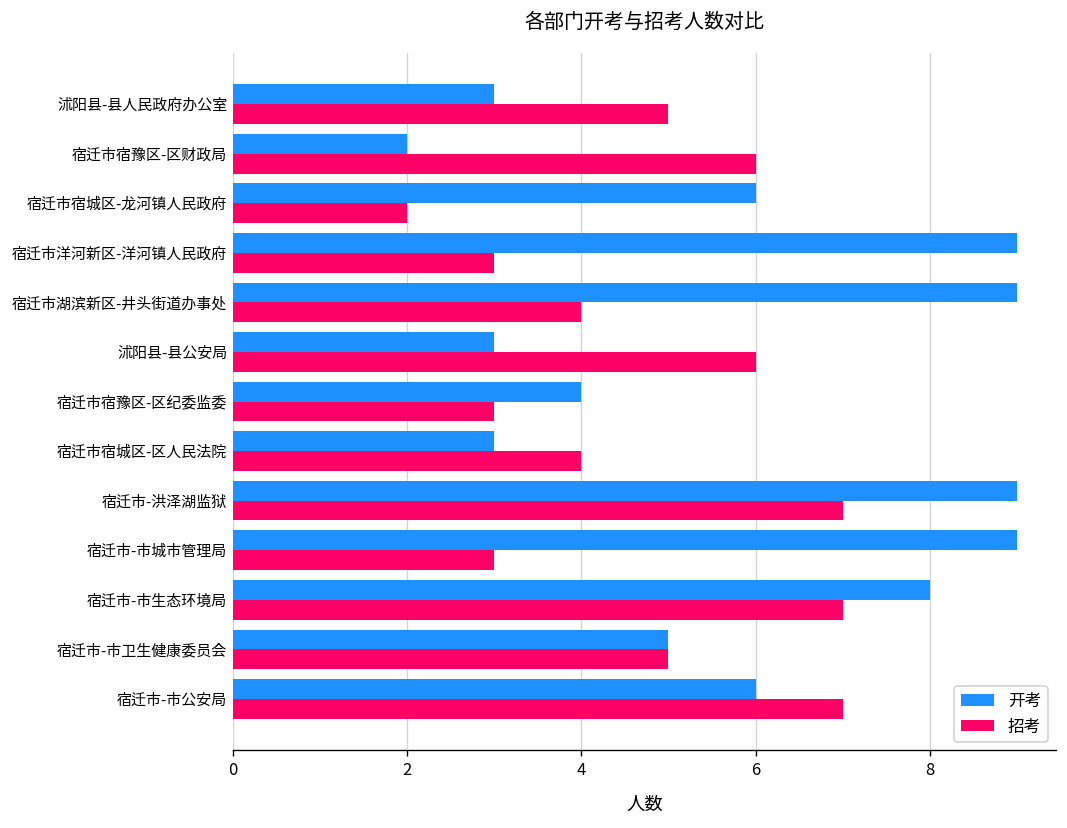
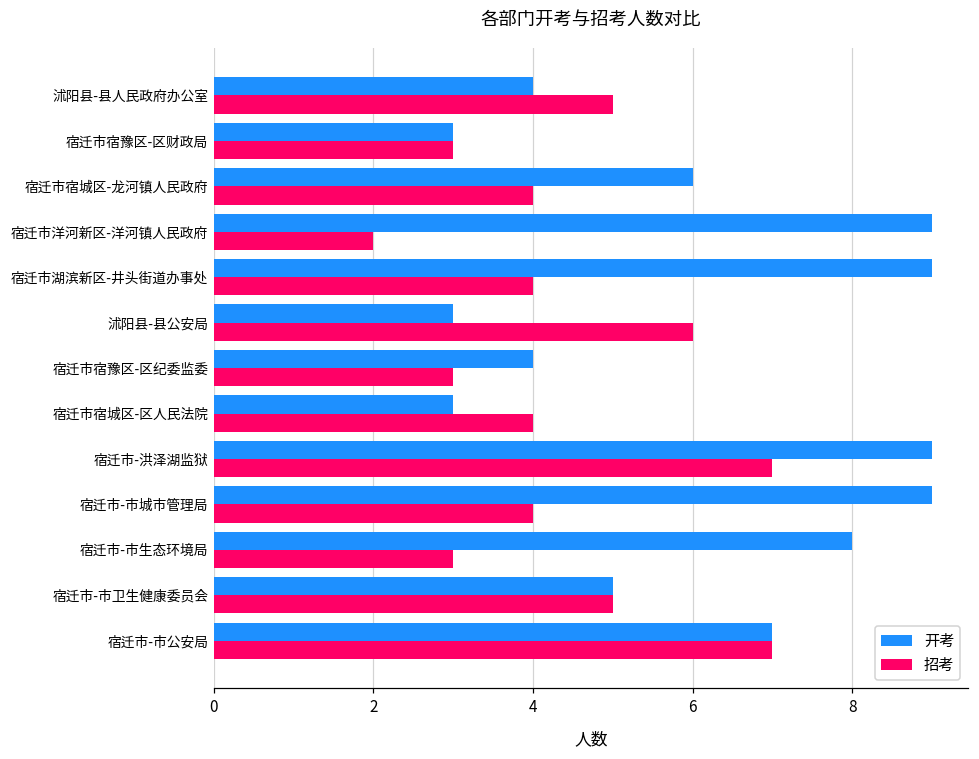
  {
    "开考": {
-     "沭阳县-县人民政府办公室": 3,
-     "宿迁市宿豫区-区财政局": 2,
+     "沭阳县-县人民政府办公室": 4,
+     "宿迁市宿豫区-区财政局": 3,
      "宿迁市宿城区-龙河镇人民政府": 6,
      "宿迁市洋河新区-洋河镇人民政府": 9,
      "宿迁市湖滨新区-井头街道办事处": 9,
      "沭阳县-县公安局": 3,
      "宿迁市宿豫区-区纪委监委": 4,
      "宿迁市宿城区-区人民法院": 3,
      "宿迁市-洪泽湖监狱": 9,
      "宿迁市-市城市管理局": 9,
      "宿迁市-市生态环境局": 8,
      "宿迁市-市卫生健康委员会": 5,
-     "宿迁市-市公安局": 6
+     "宿迁市-市公安局": 7
    },
    "招考": {
      "沭阳县-县人民政府办公室": 5,
-     "宿迁市宿豫区-区财政局": 6,
-     "宿迁市宿城区-龙河镇人民政府": 2,
-     "宿迁市洋河新区-洋河镇人民政府": 3,
+     "宿迁市宿豫区-区财政局": 3,
+     "宿迁市宿城区-龙河镇人民政府": 4,
+     "宿迁市洋河新区-洋河镇人民政府": 2,
      "宿迁市湖滨新区-井头街道办事处": 4,
      "沭阳县-县公安局": 6,
      "宿迁市宿豫区-区纪委监委": 3,
      "宿迁市宿城区-区人民法院": 4,
      "宿迁市-洪泽湖监狱": 7,
-     "宿迁市-市城市管理局": 3,
-     "宿迁市-市生态环境局": 7,
+     "宿迁市-市城市管理局": 4,
+     "宿迁市-市生态环境局": 3,
      "宿迁市-市卫生健康委员会": 5,
      "宿迁市-市公安局": 7
    }
  }
